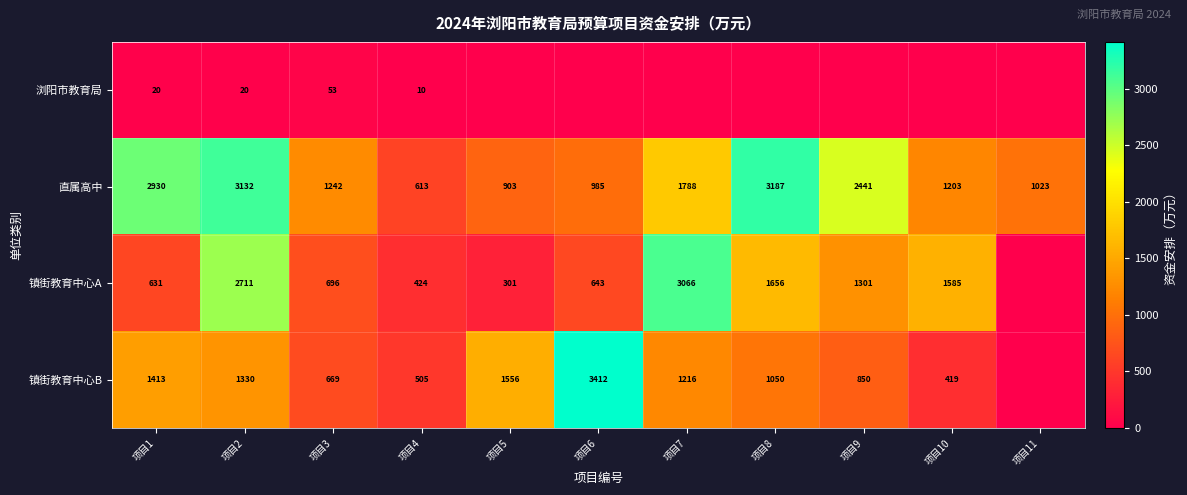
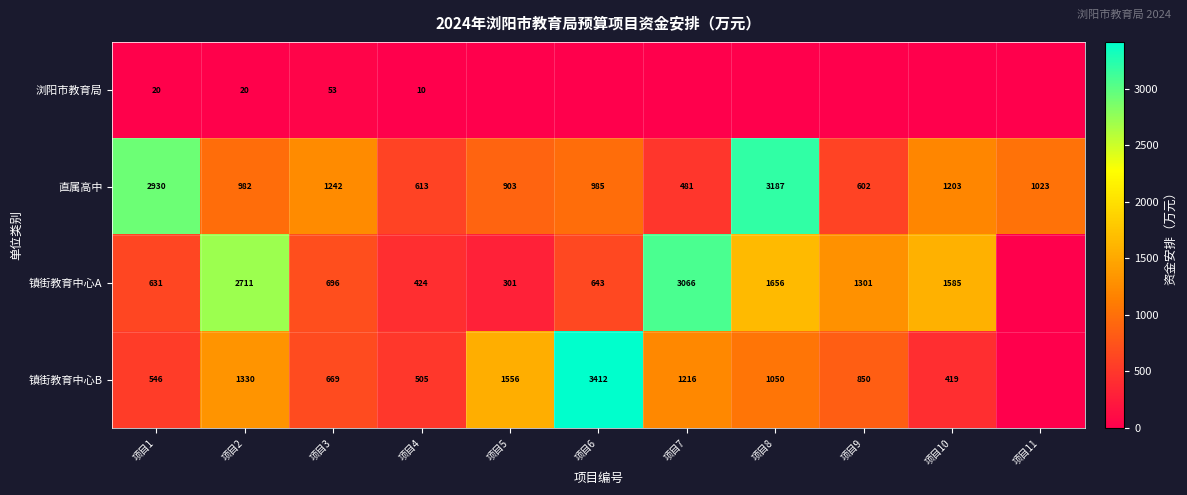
  {
    "浏阳市教育局": {
      "项目1": 20,
      "项目2": 20,
      "项目3": 53,
      "项目4": 10
    },
    "直属高中": {
      "项目1": 2930,
-     "项目2": 3132,
+     "项目2": 982,
      "项目3": 1242,
      "项目4": 613,
      "项目5": 903,
      "项目6": 985,
-     "项目7": 1788,
+     "项目7": 481,
      "项目8": 3187,
-     "项目9": 2441,
+     "项目9": 602,
      "项目10": 1203,
      "项目11": 1023
    },
    "镇街教育中心A": {
      "项目1": 631,
      "项目2": 2711,
      "项目3": 696,
      "项目4": 424,
      "项目5": 301,
      "项目6": 643,
      "项目7": 3066,
      "项目8": 1656,
      "项目9": 1301,
      "项目10": 1585
    },
    "镇街教育中心B": {
-     "项目1": 1413,
+     "项目1": 546,
      "项目2": 1330,
      "项目3": 669,
      "项目4": 505,
      "项目5": 1556,
      "项目6": 3412,
      "项目7": 1216,
      "项目8": 1050,
      "项目9": 850,
      "项目10": 419
    }
  }
